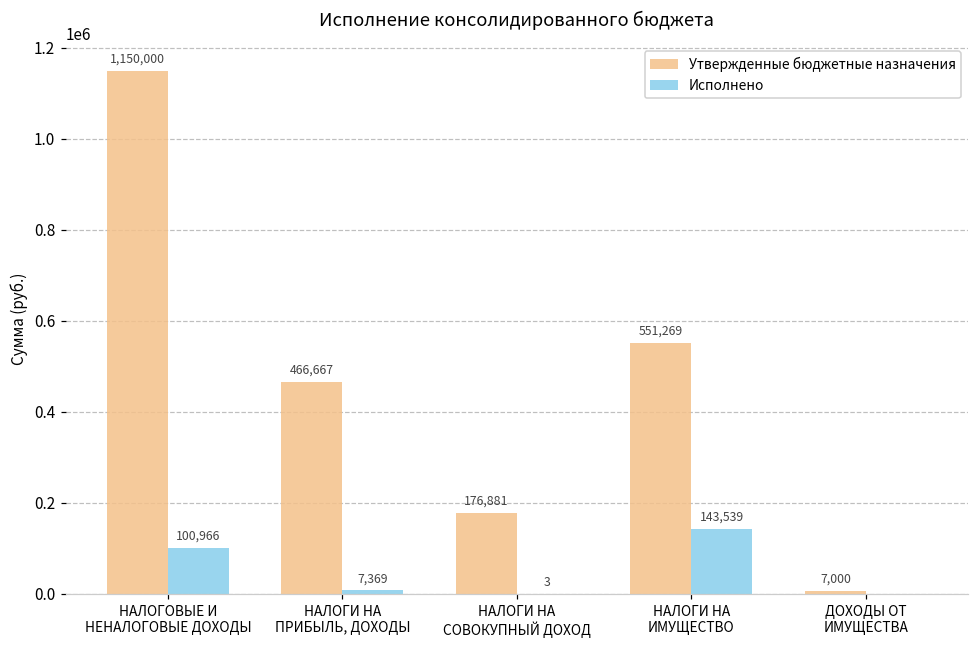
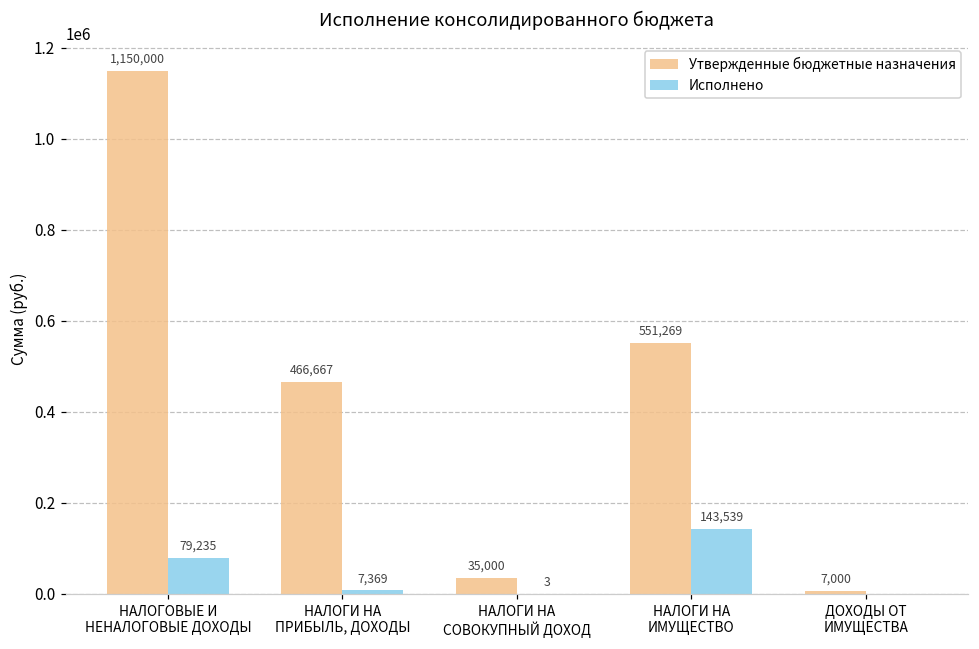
  {
    "Утвержденные бюджетные назначения": {
      "НАЛОГОВЫЕ И НЕНАЛОГОВЫЕ ДОХОДЫ": "1,150,000",
      "НАЛОГИ НА ПРИБЫЛЬ, ДОХОДЫ": "466,667",
-     "НАЛОГИ НА СОВОКУПНЫЙ ДОХОД": "176,881",
+     "НАЛОГИ НА СОВОКУПНЫЙ ДОХОД": "35,000",
      "НАЛОГИ НА ИМУЩЕСТВО": "551,269",
      "ДОХОДЫ ОТ ИМУЩЕСТВА": "7,000"
    },
    "Исполнено": {
-     "НАЛОГОВЫЕ И НЕНАЛОГОВЫЕ ДОХОДЫ": "100,966",
+     "НАЛОГОВЫЕ И НЕНАЛОГОВЫЕ ДОХОДЫ": "79,235",
      "НАЛОГИ НА ПРИБЫЛЬ, ДОХОДЫ": "7,369",
      "НАЛОГИ НА СОВОКУПНЫЙ ДОХОД": "3",
      "НАЛОГИ НА ИМУЩЕСТВО": "143,539"
    }
  }
